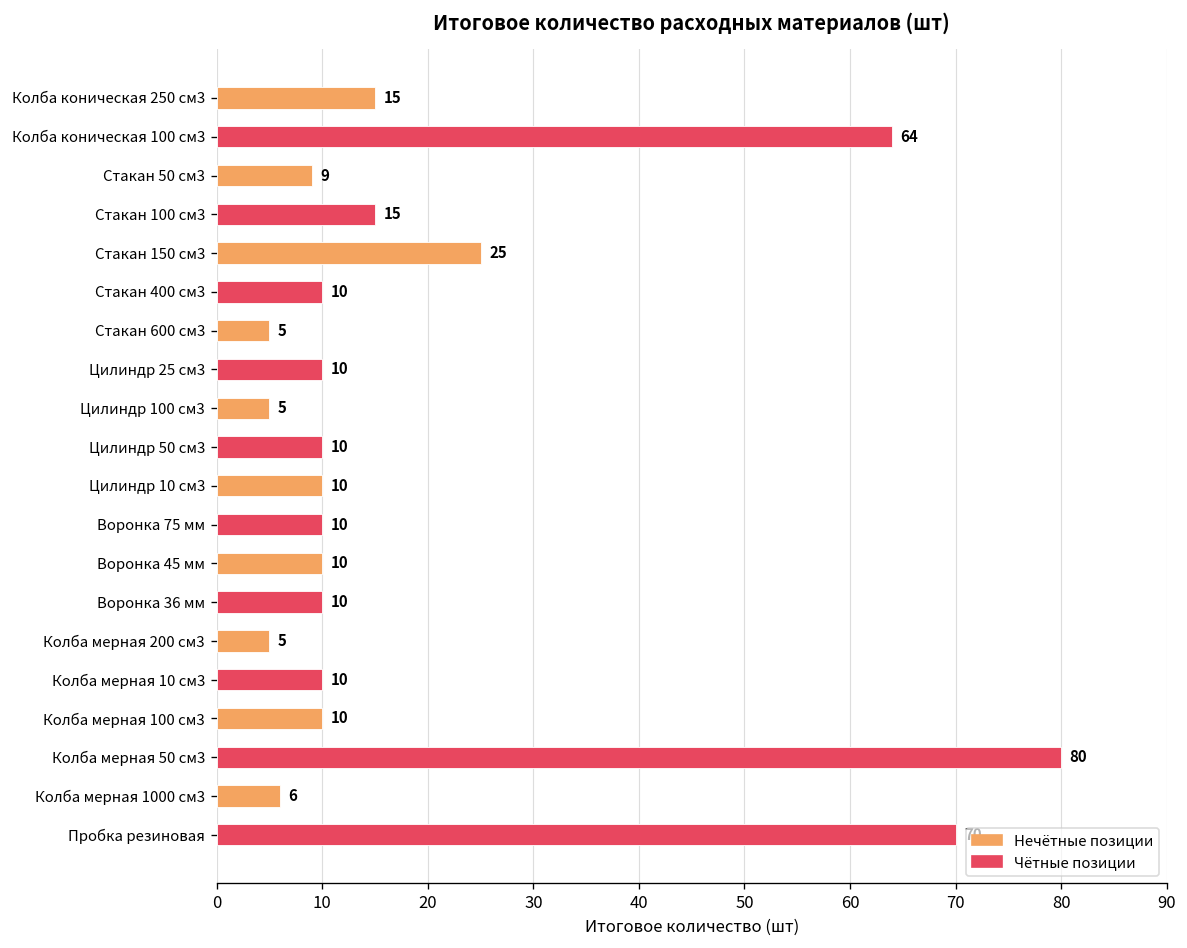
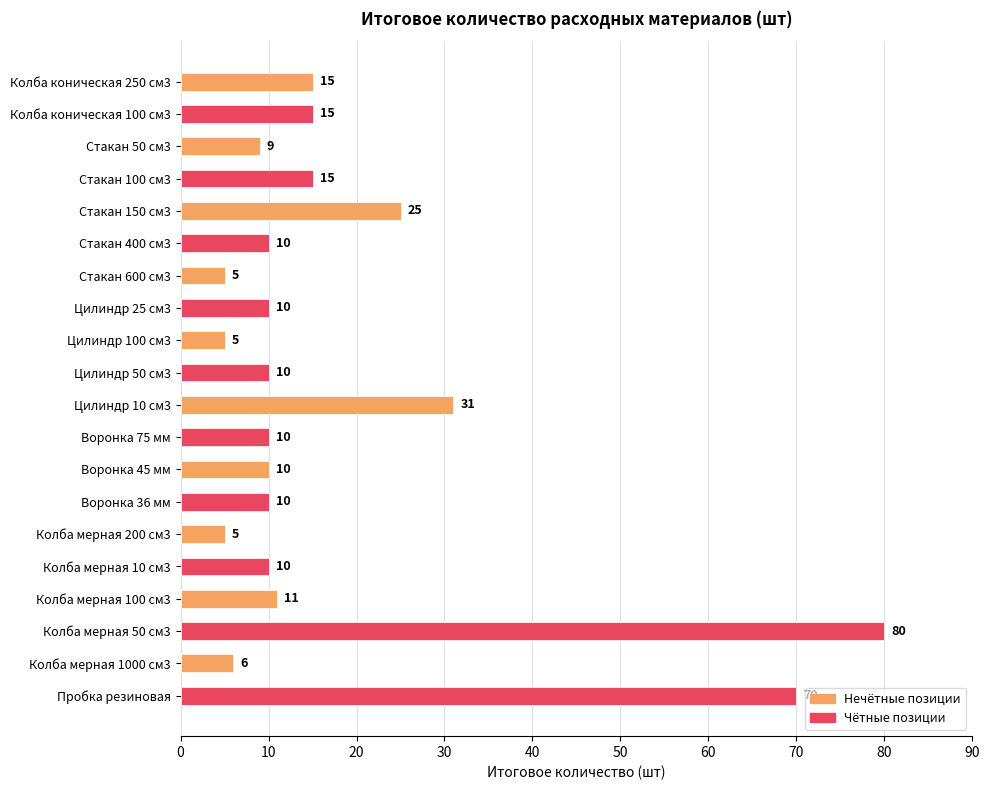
  {
    "Колба коническая 250 см3": 15,
-   "Колба коническая 100 см3": 64,
+   "Колба коническая 100 см3": 15,
    "Стакан 50 см3": 9,
    "Стакан 100 см3": 15,
    "Стакан 150 см3": 25,
    "Стакан 400 см3": 10,
    "Стакан 600 см3": 5,
    "Цилиндр 25 см3": 10,
    "Цилиндр 100 см3": 5,
    "Цилиндр 50 см3": 10,
-   "Цилиндр 10 см3": 10,
+   "Цилиндр 10 см3": 31,
    "Воронка 75 мм": 10,
    "Воронка 45 мм": 10,
    "Воронка 36 мм": 10,
    "Колба мерная 200 см3": 5,
    "Колба мерная 10 см3": 10,
-   "Колба мерная 100 см3": 10,
+   "Колба мерная 100 см3": 11,
    "Колба мерная 50 см3": 80,
    "Колба мерная 1000 см3": 6
  }
